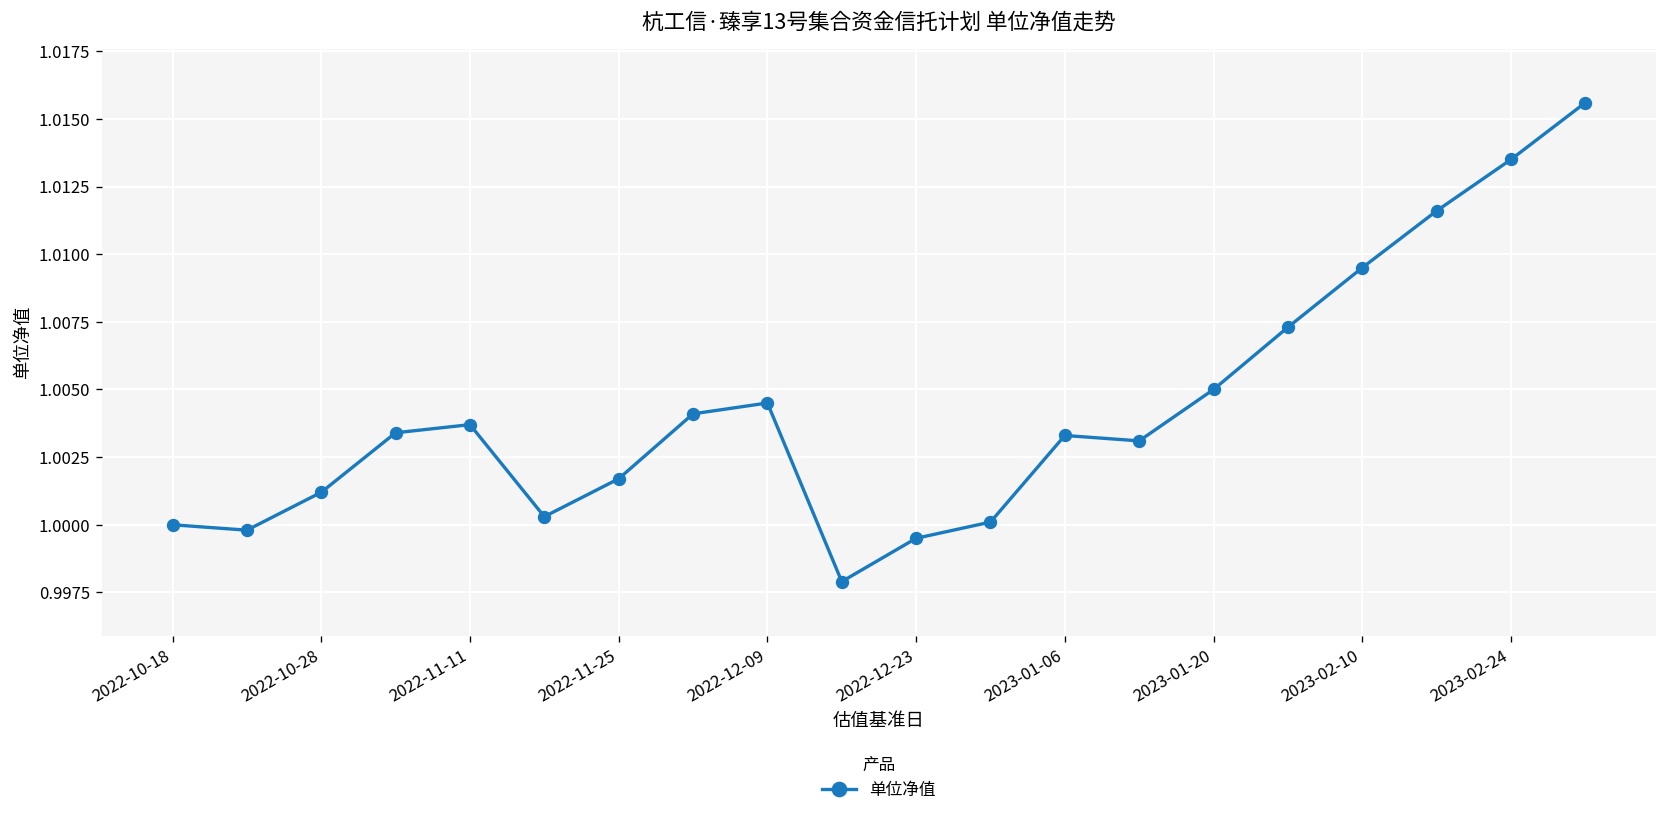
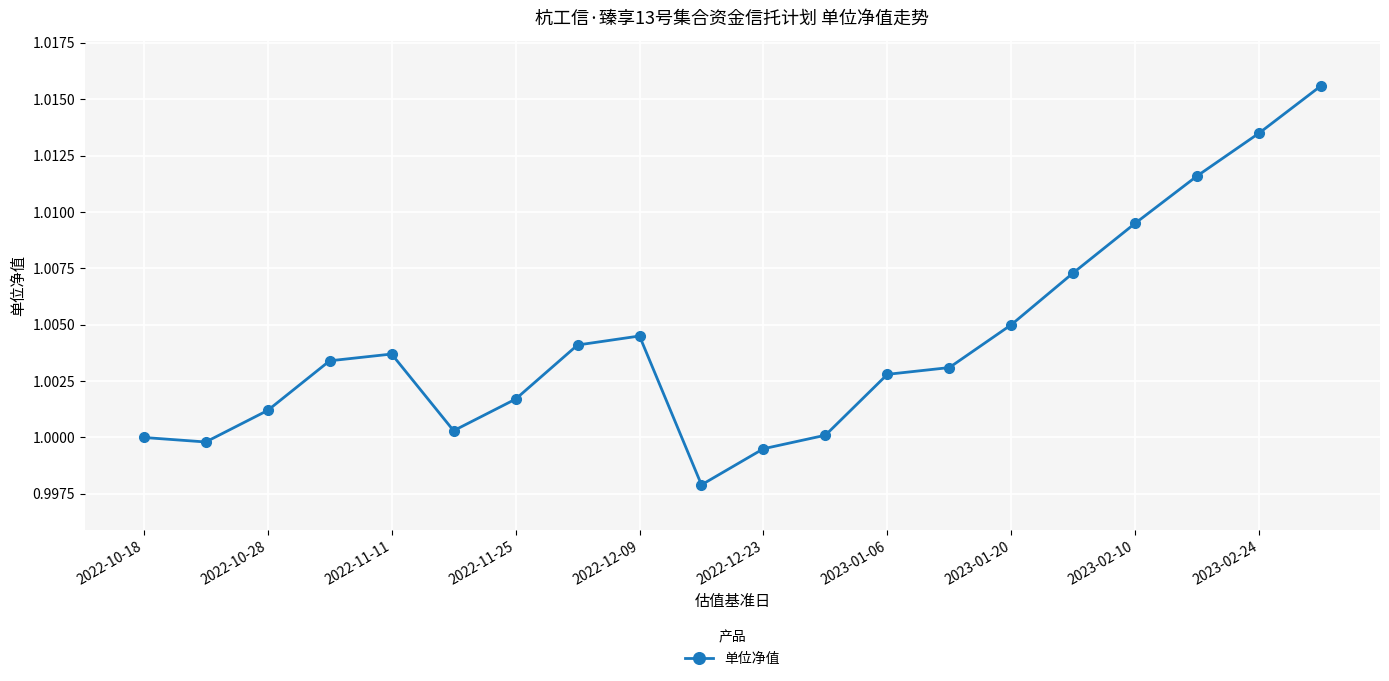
  {
    "2022-10-18": 1.0000,
    "2022-10-28": 1.0012,
    "2022-11-11": 1.0037,
    "2022-11-25": 1.0017,
    "2022-12-09": 1.0045,
    "2022-12-23": 0.9995,
-   "2023-01-06": 1.0033,
+   "2023-01-06": 1.0028,
    "2023-01-20": 1.0050,
    "2023-02-10": 1.0095,
    "2023-02-24": 1.0135
  }
